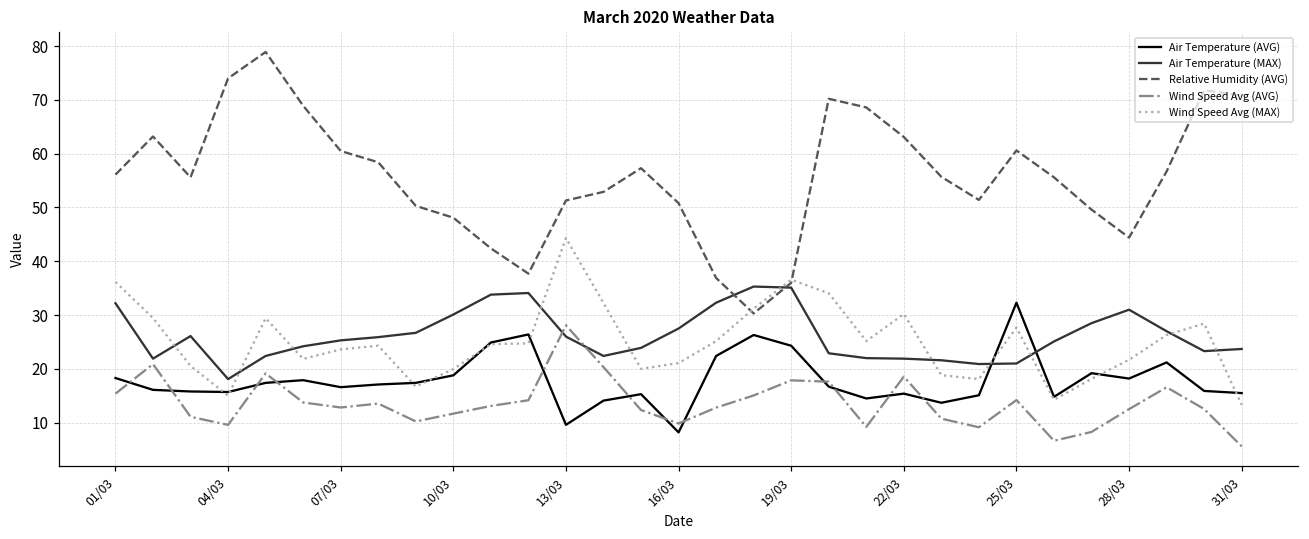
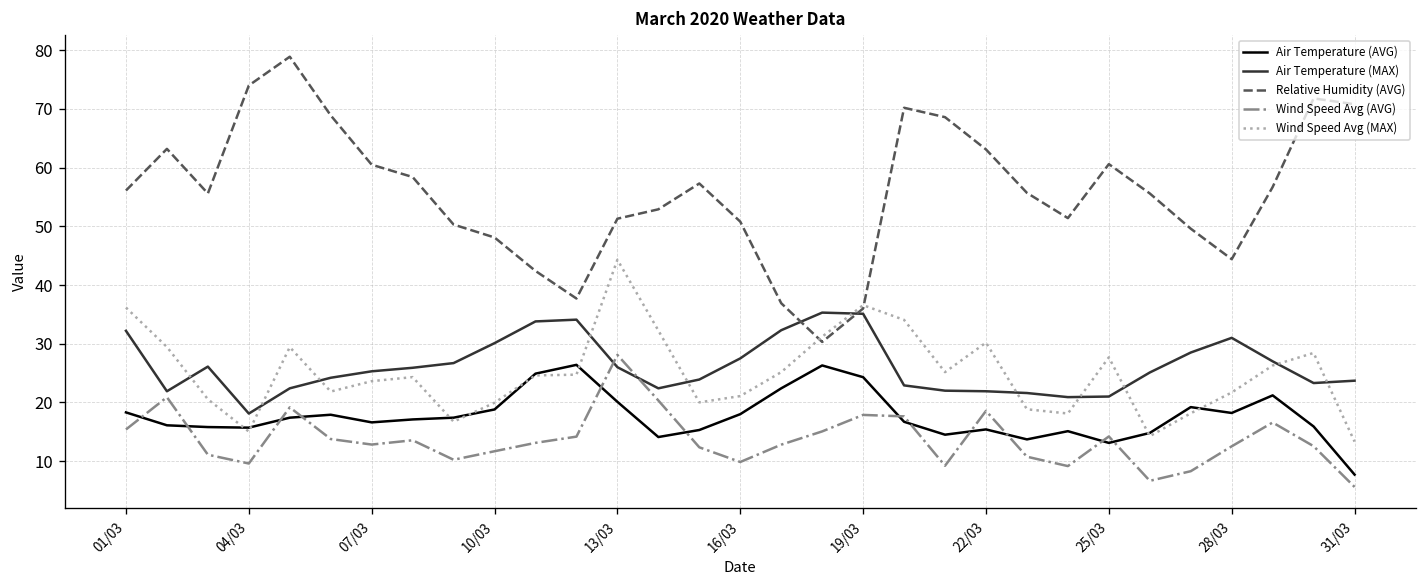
  {
    "Air Temperature (AVG)": {
      "01/03": 18,
      "04/03": 16,
      "07/03": 17,
      "10/03": 19,
-     "13/03": 10,
-     "16/03": 8,
+     "13/03": 20,
+     "16/03": 18,
      "19/03": 24,
      "22/03": 15,
-     "25/03": 32,
+     "25/03": 13,
      "28/03": 18,
-     "31/03": 16
+     "31/03": 8
    }
  }
